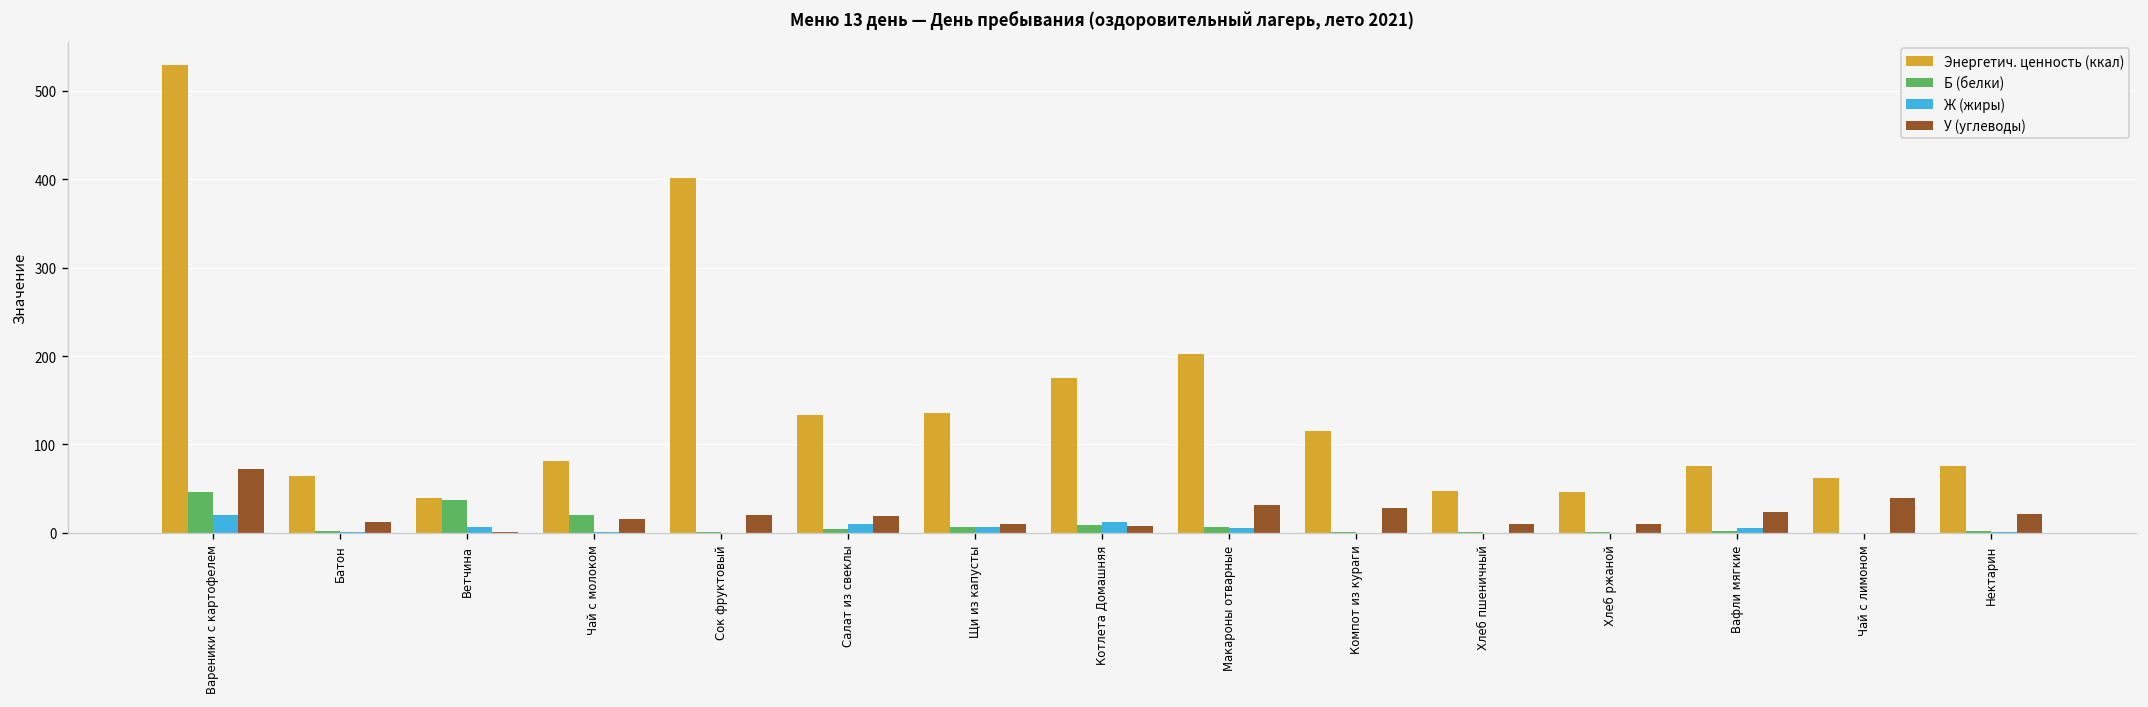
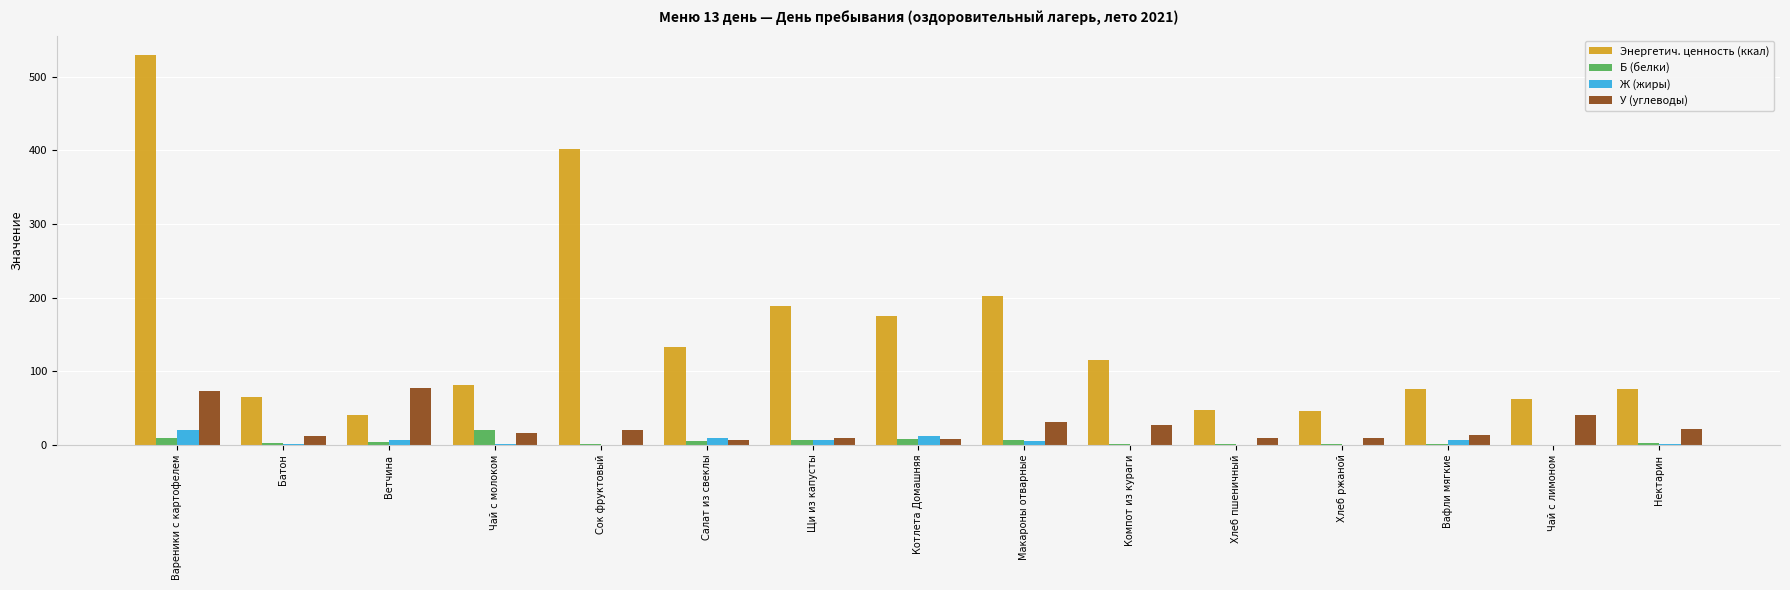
  {
    "Энергетич. ценность (ккал)": {
      "Вареники с картофелем": 530,
      "Батон": 60,
      "Ветчина": 40,
      "Чай с молоком": 80,
      "Сок фруктовый": 400,
      "Салат из свеклы": 130,
-     "Щи из капусты": 140,
+     "Щи из капусты": 190,
      "Котлета Домашняя": 180,
      "Макароны отварные": 200,
      "Компот из кураги": 110,
      "Хлеб пшеничный": 50,
      "Хлеб ржаной": 50,
      "Вафли мягкие": 80,
      "Чай с лимоном": 60,
      "Нектарин": 80
    },
    "Б (белки)": {
-     "Вареники с картофелем": 50,
-     "Ветчина": 40,
+     "Вареники с картофелем": 10,
+     "Ветчина": 0,
      "Чай с молоком": 20,
      "Салат из свеклы": 0,
      "Щи из капусты": 10,
      "Котлета Домашняя": 10,
      "Макароны отварные": 10
    },
    "Ж (жиры)": {
      "Вареники с картофелем": 20,
      "Ветчина": 10,
      "Салат из свеклы": 10,
      "Щи из капусты": 10,
      "Котлета Домашняя": 10,
      "Макароны отварные": 10,
      "Вафли мягкие": 10
    },
    "У (углеводы)": {
      "Вареники с картофелем": 70,
      "Батон": 10,
-     "Ветчина": 0,
+     "Ветчина": 80,
      "Чай с молоком": 20,
      "Сок фруктовый": 20,
-     "Салат из свеклы": 20,
+     "Салат из свеклы": 10,
      "Щи из капусты": 10,
      "Котлета Домашняя": 10,
      "Макароны отварные": 30,
      "Компот из кураги": 30,
      "Хлеб пшеничный": 10,
      "Хлеб ржаной": 10,
-     "Вафли мягкие": 20,
+     "Вафли мягкие": 10,
      "Чай с лимоном": 40,
      "Нектарин": 20
    }
  }
